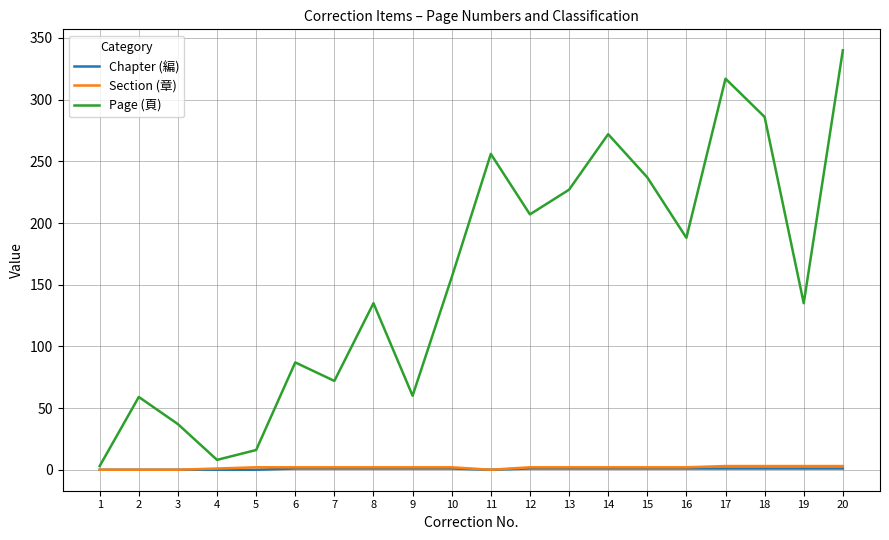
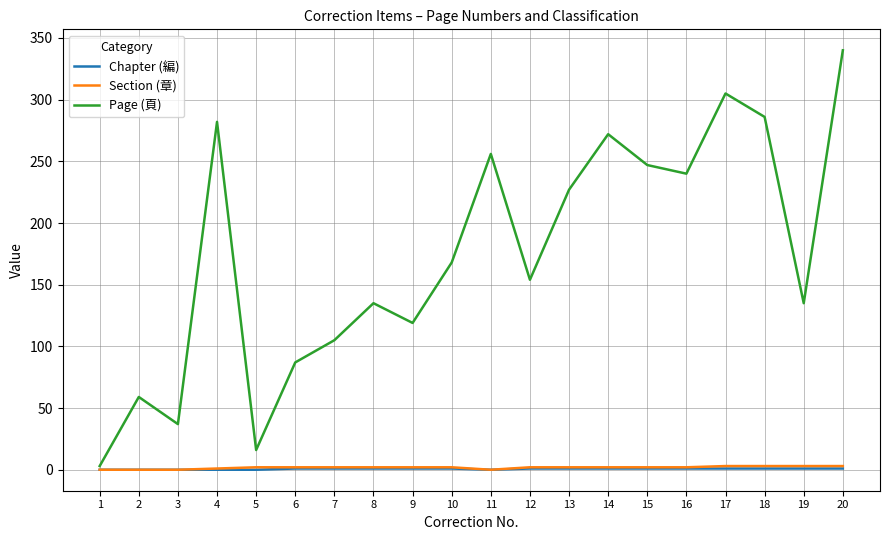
  {
    "Page (頁)": {
      "1": 3,
      "2": 59,
      "3": 37,
-     "4": 8,
+     "4": 282,
      "5": 16,
      "6": 87,
-     "7": 72,
+     "7": 105,
      "8": 135,
-     "9": 60,
-     "10": 156,
+     "9": 119,
+     "10": 168,
      "11": 256,
-     "12": 207,
+     "12": 154,
      "13": 227,
      "14": 272,
-     "15": 237,
-     "16": 188,
-     "17": 317,
+     "15": 247,
+     "16": 240,
+     "17": 305,
      "18": 286,
      "19": 135,
      "20": 340
    }
  }
